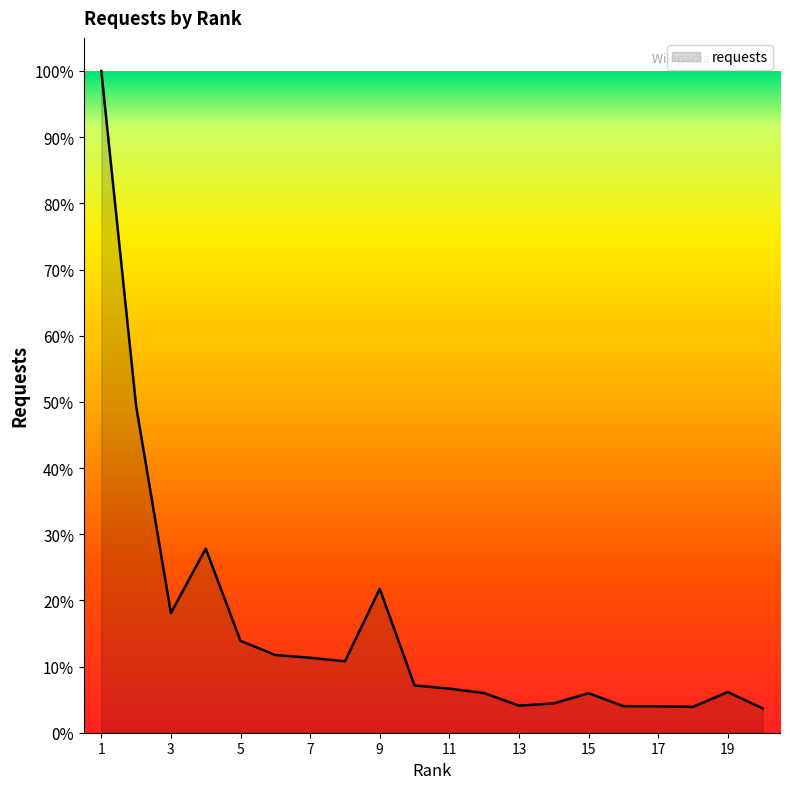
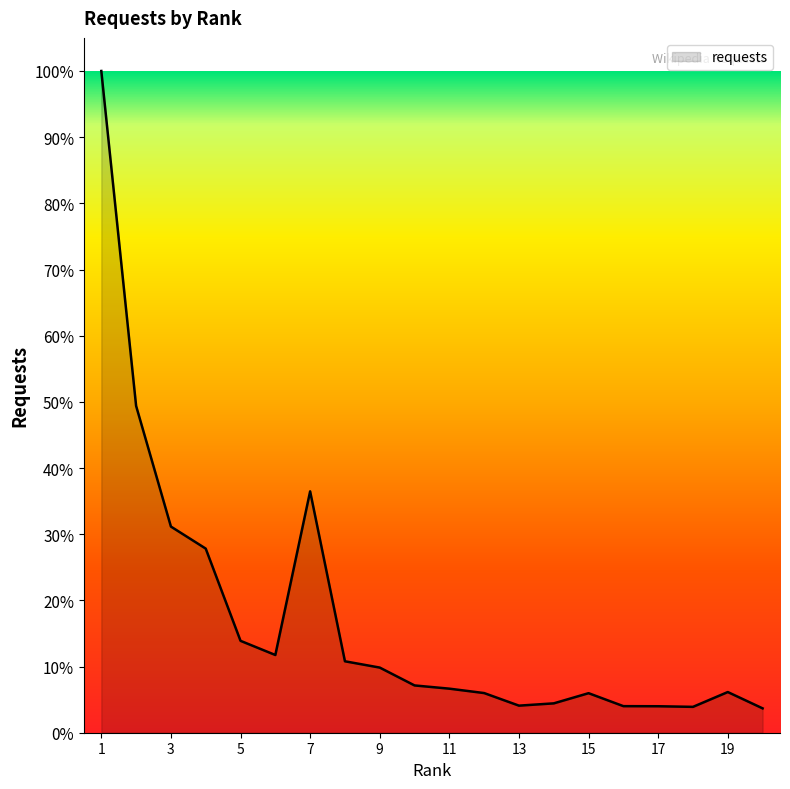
  {
    "1": "100%",
-   "3": "18%",
+   "3": "31%",
    "5": "14%",
-   "7": "11%",
-   "9": "22%",
+   "7": "36%",
+   "9": "10%",
    "11": "7%",
    "13": "4%",
    "15": "6%",
    "17": "4%",
    "19": "6%"
  }
